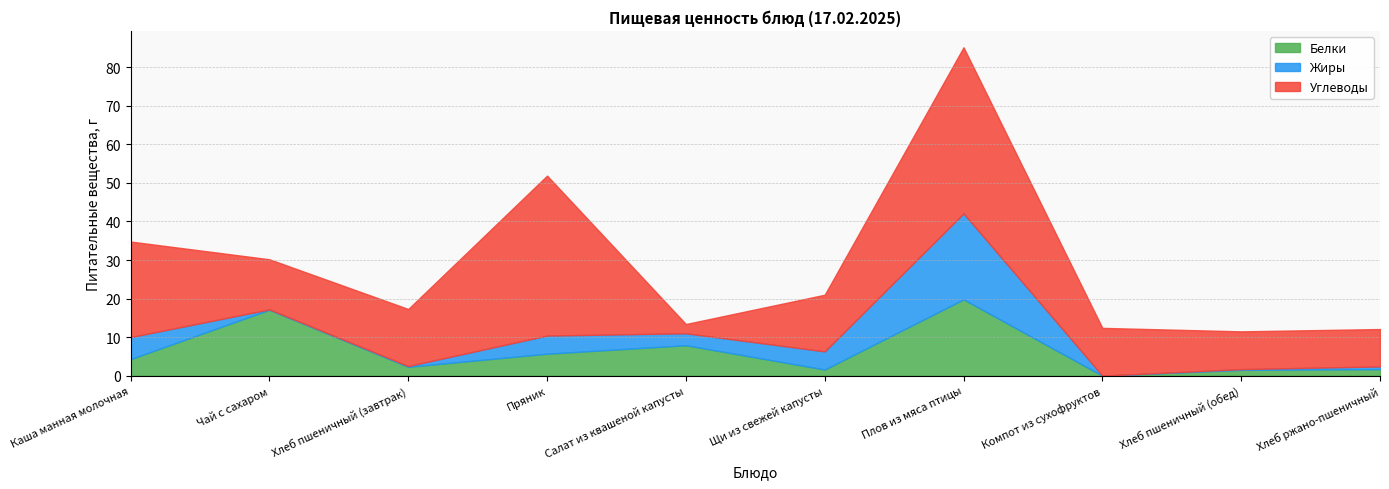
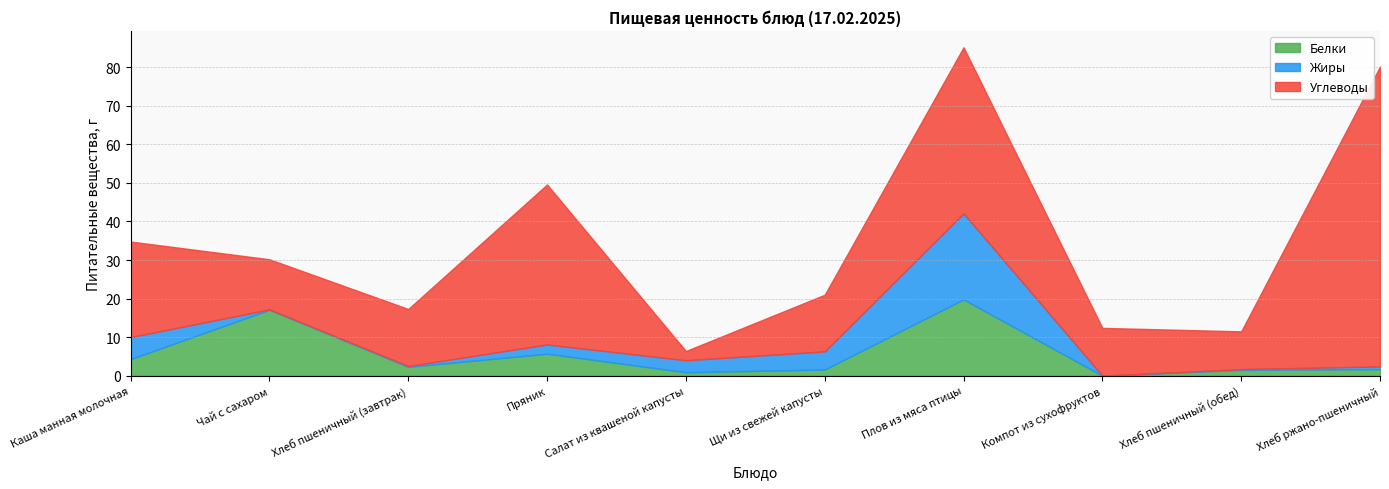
  {
    "Белки": {
      "Каша манная молочная": 4,
      "Пряник": 6,
-     "Салат из квашеной капусты": 8,
+     "Салат из квашеной капусты": 1,
      "Щи из свежей капусты": 2,
      "Плов из мяса птицы": 20,
      "Хлеб ржано-пшеничный": 2
    },
    "Жиры": {
      "Каша манная молочная": 6,
-     "Пряник": 5,
+     "Пряник": 2,
      "Салат из квашеной капусты": 3,
      "Щи из свежей капусты": 5,
      "Плов из мяса птицы": 22,
      "Хлеб ржано-пшеничный": 1
    },
    "Углеводы": {
      "Каша манная молочная": 25,
      "Чай с сахаром": 13,
      "Хлеб пшеничный (завтрак)": 15,
      "Пряник": 42,
      "Салат из квашеной капусты": 2,
      "Щи из свежей капусты": 15,
      "Плов из мяса птицы": 43,
      "Компот из сухофруктов": 12,
      "Хлеб пшеничный (обед)": 10,
-     "Хлеб ржано-пшеничный": 10
+     "Хлеб ржано-пшеничный": 78
    }
  }
